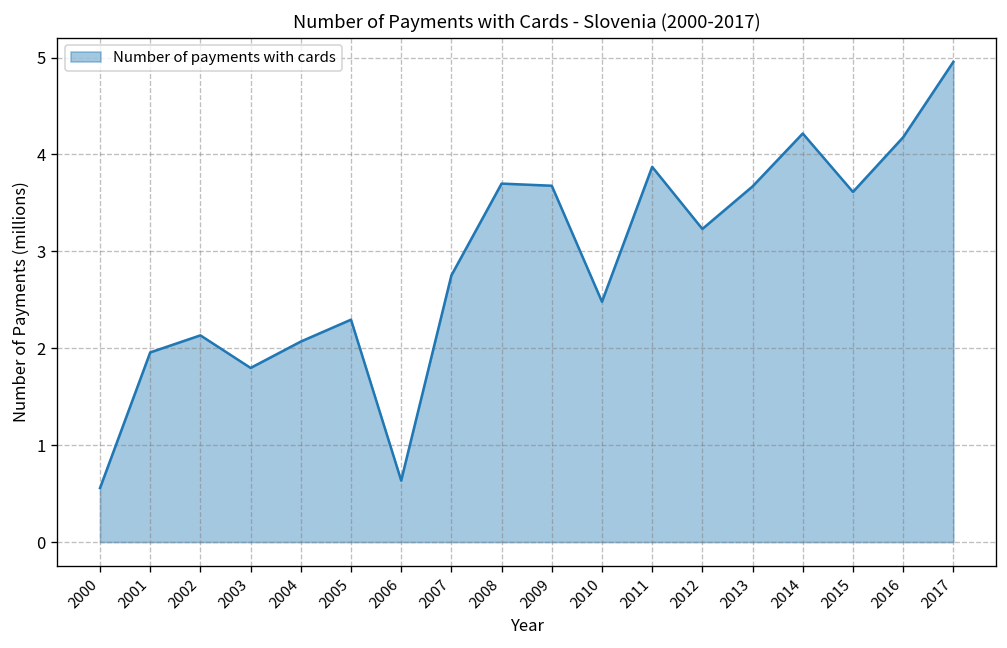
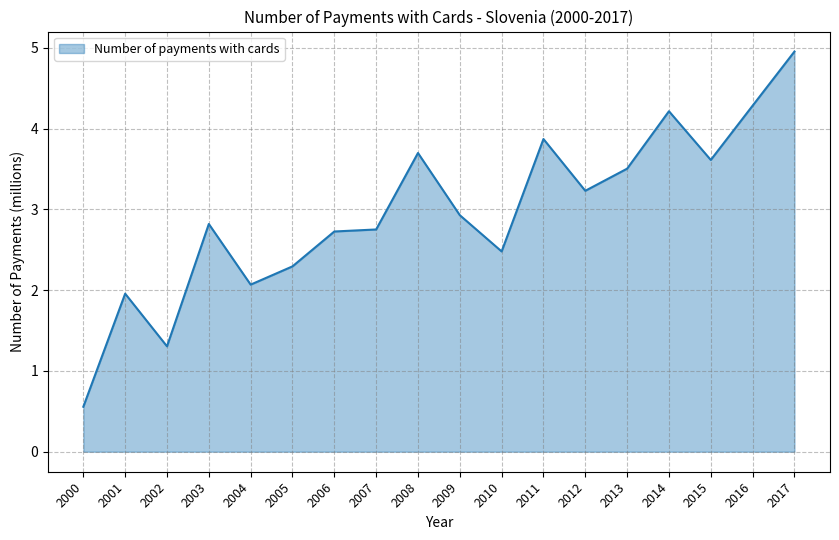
  {
    "2000": 0.6,
    "2001": 2.0,
-   "2002": 2.1,
-   "2003": 1.8,
+   "2002": 1.3,
+   "2003": 2.8,
    "2004": 2.1,
    "2005": 2.3,
-   "2006": 0.6,
+   "2006": 2.7,
    "2007": 2.8,
    "2008": 3.7,
-   "2009": 3.7,
+   "2009": 2.9,
    "2010": 2.5,
    "2011": 3.9,
    "2012": 3.2,
-   "2013": 3.7,
+   "2013": 3.5,
    "2014": 4.2,
    "2015": 3.6,
-   "2016": 4.2,
+   "2016": 4.3,
    "2017": 5.0
  }
